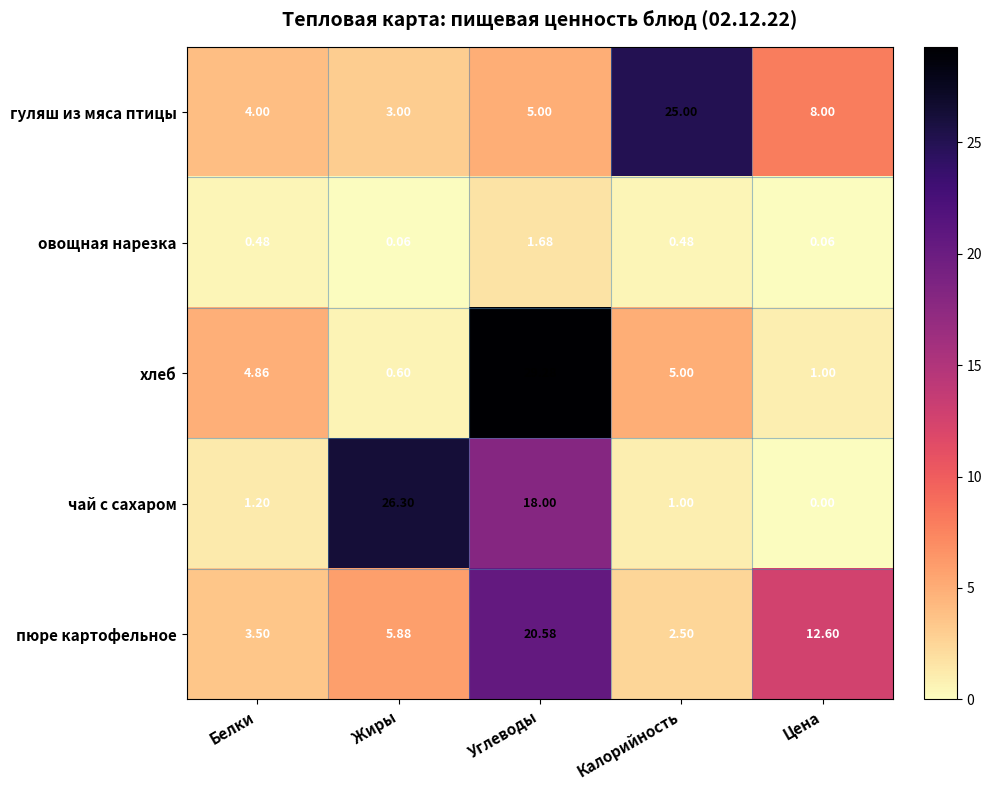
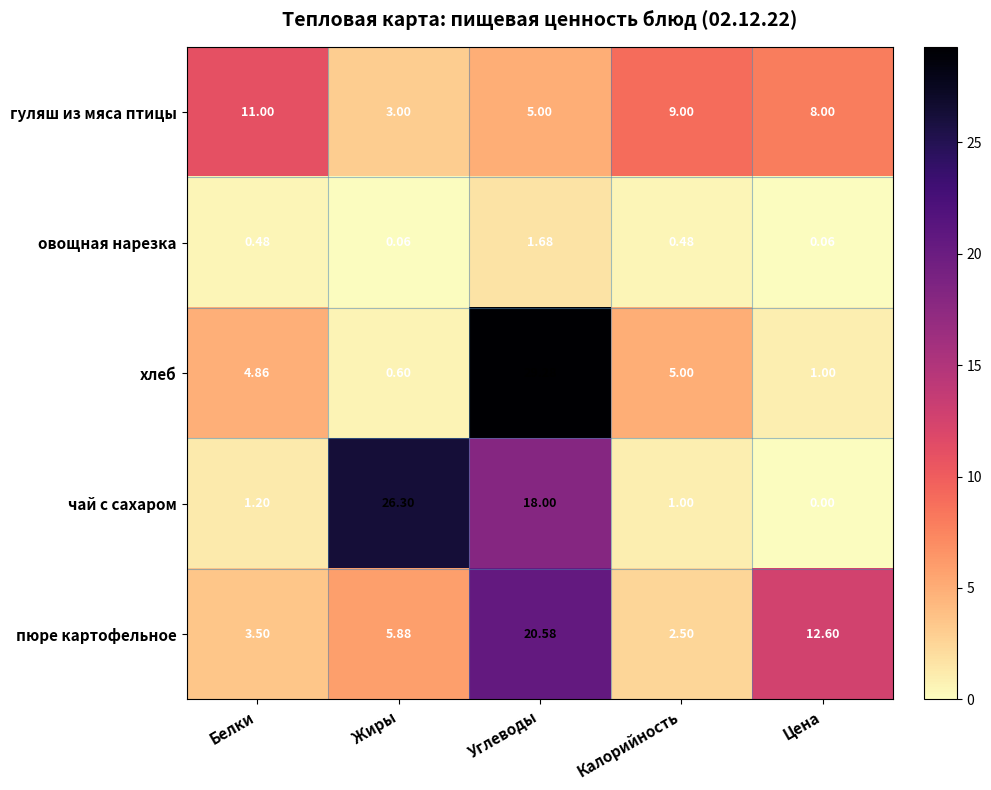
  {
    "гуляш из мяса птицы": {
-     "Белки": 4.00,
+     "Белки": 11.00,
      "Жиры": 3.00,
      "Углеводы": 5.00,
-     "Калорийность": 25.00,
+     "Калорийность": 9.00,
      "Цена": 8.00
    },
    "овощная нарезка": {
      "Белки": 0.48,
      "Жиры": 0.06,
      "Углеводы": 1.68,
      "Калорийность": 0.48,
      "Цена": 0.06
    },
    "хлеб": {
      "Белки": 4.86,
      "Жиры": 0.60,
      "Калорийность": 5.00,
      "Цена": 1.00
    },
    "чай с сахаром": {
      "Белки": 1.20,
      "Жиры": 26.30,
      "Углеводы": 18.00,
      "Калорийность": 1.00,
      "Цена": 0.00
    },
    "пюре картофельное": {
      "Белки": 3.50,
      "Жиры": 5.88,
      "Углеводы": 20.58,
      "Калорийность": 2.50,
      "Цена": 12.60
    }
  }
